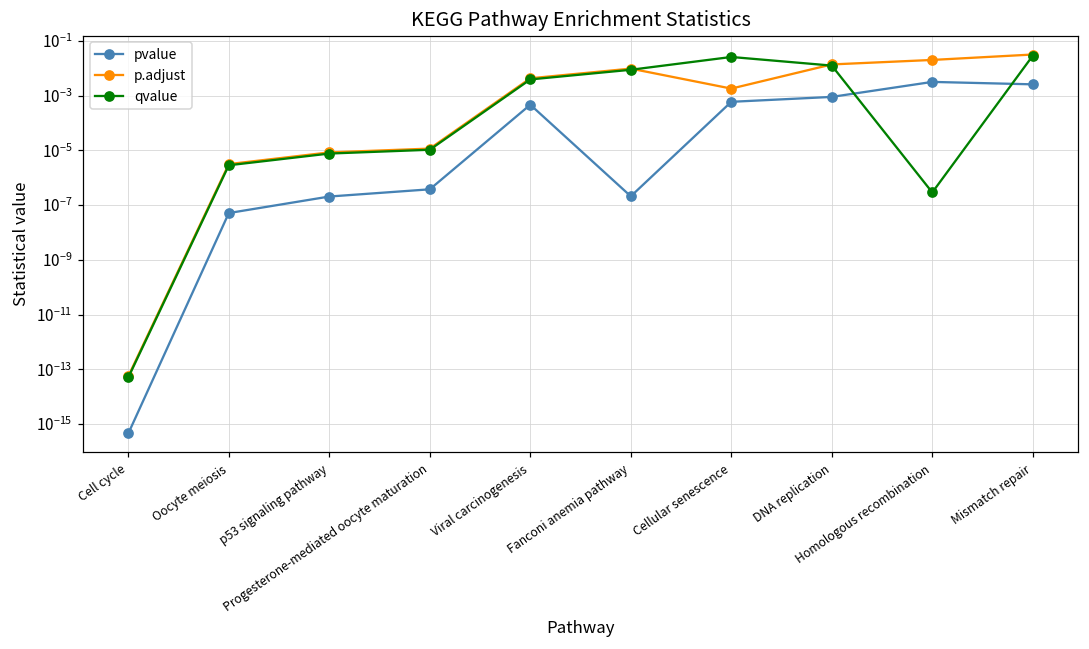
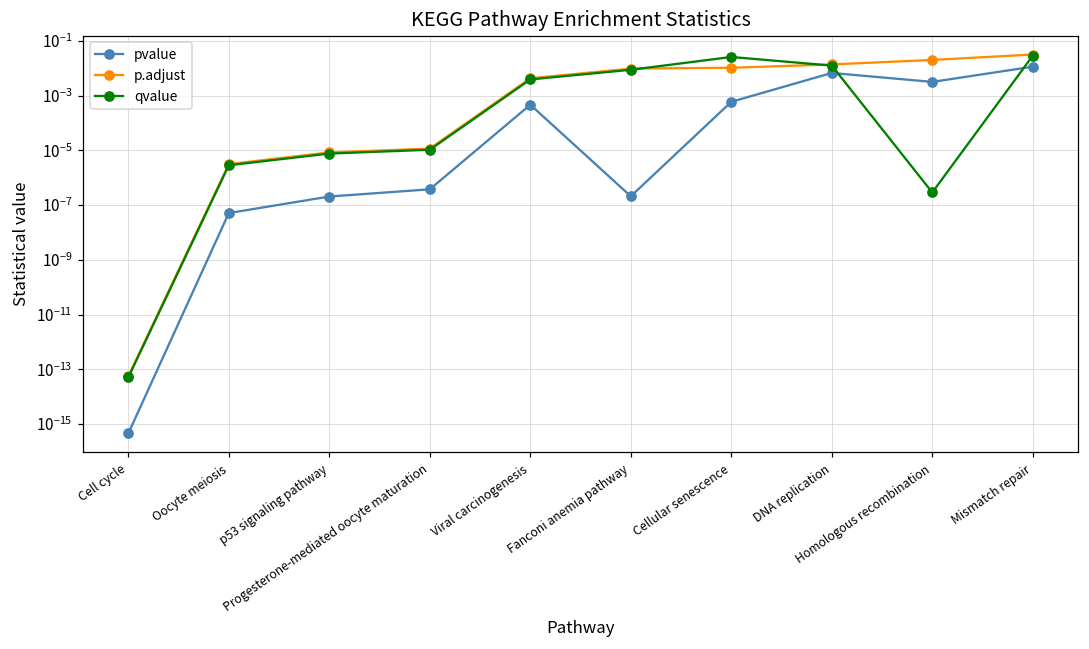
  {
    "pvalue": {
      "Cell cycle": 0.000000000000,
      "Oocyte meiosis": 0.00000005,
      "p53 signaling pathway": 0.0000002,
      "Progesterone-mediated oocyte maturation": 0.0000004,
      "Viral carcinogenesis": 0.0005,
      "Fanconi anemia pathway": 0.0000002,
      "Cellular senescence": 0.0006,
-     "DNA replication": 0.0009,
+     "DNA replication": 0.007,
      "Homologous recombination": 0.003,
-     "Mismatch repair": 0.003
+     "Mismatch repair": 0.01
    },
    "p.adjust": {
-     "Cellular senescence": 0.002,
+     "Cellular senescence": 0.010,
      "Homologous recombination": 0.02
    },
    "qvalue": {
      "Cellular senescence": 0.03,
      "Homologous recombination": 0.0000003
    }
  }
